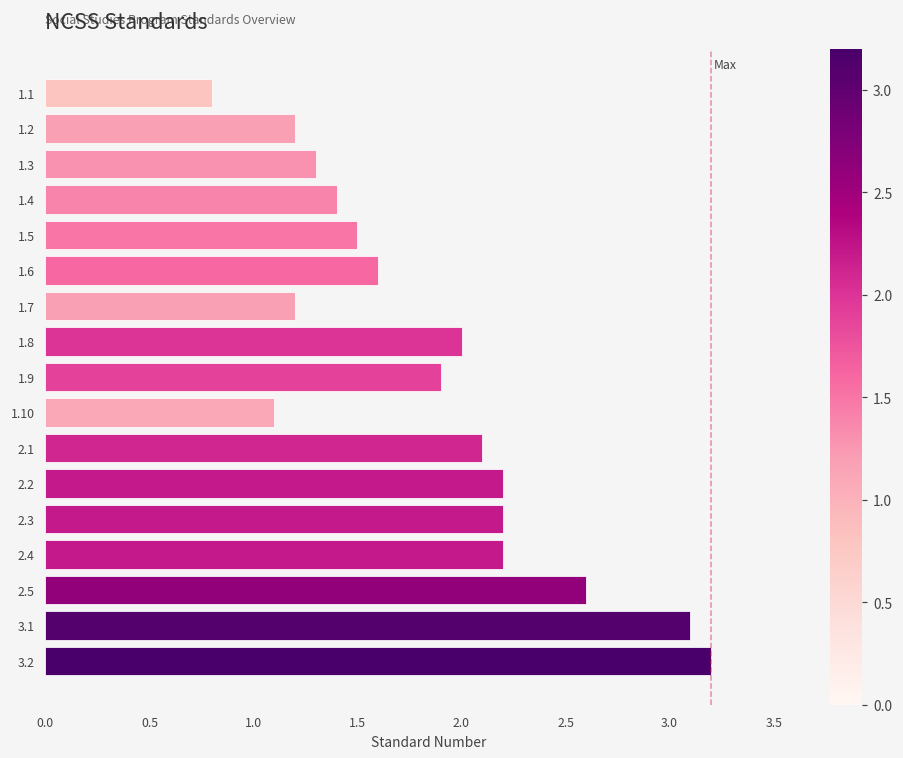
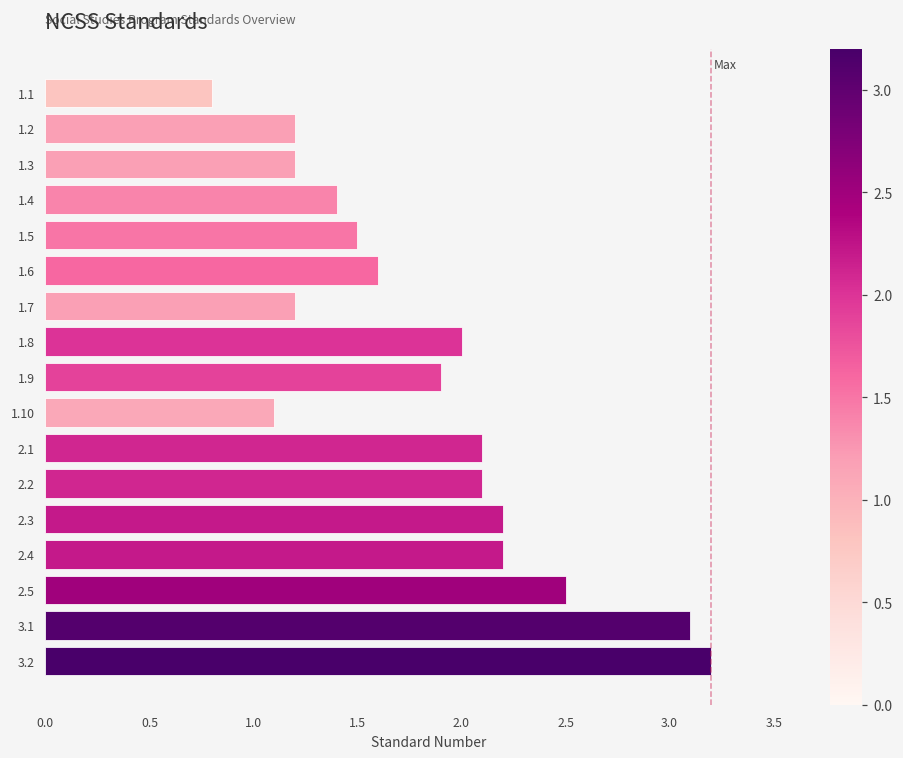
  {
    "1.1": 0.8,
    "1.2": 1.2,
-   "1.3": 1.3,
+   "1.3": 1.2,
    "1.4": 1.4,
    "1.5": 1.5,
    "1.6": 1.6,
    "1.7": 1.2,
    "1.8": 2.0,
    "1.9": 1.9,
    "1.10": 1.1,
    "2.1": 2.1,
-   "2.2": 2.2,
+   "2.2": 2.1,
    "2.3": 2.2,
    "2.4": 2.2,
-   "2.5": 2.6,
+   "2.5": 2.5,
    "3.1": 3.1,
    "3.2": 3.2
  }
